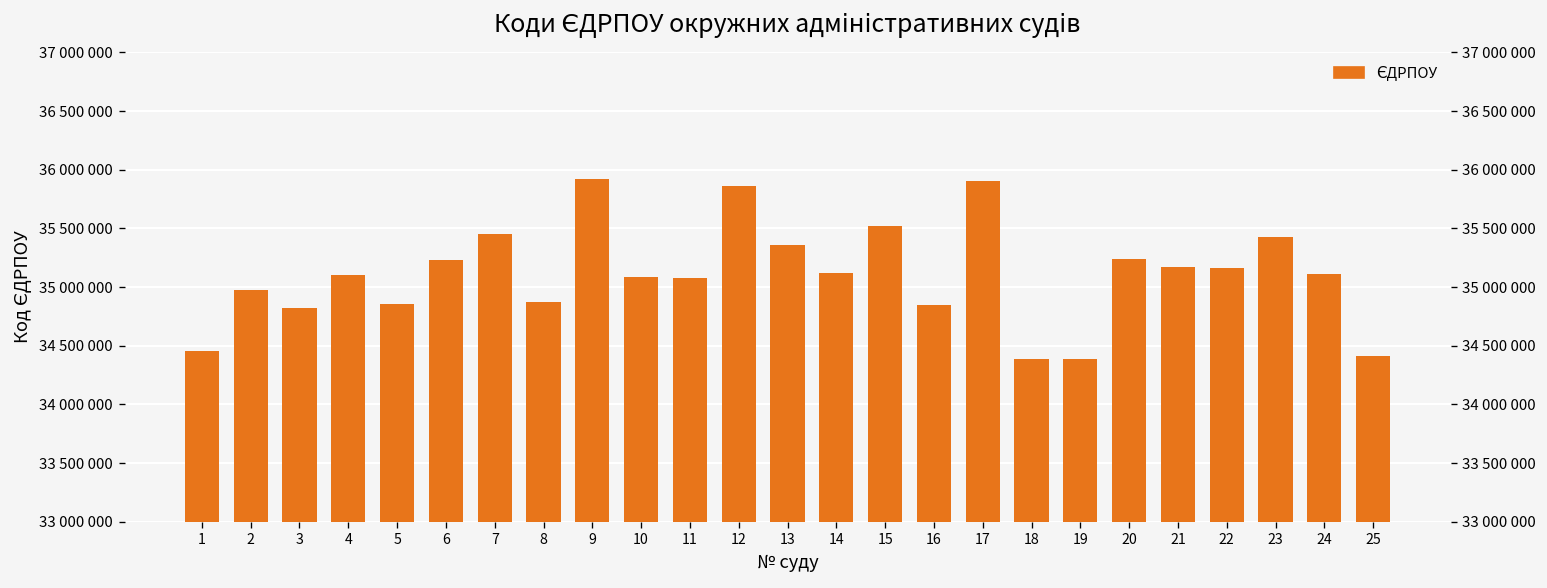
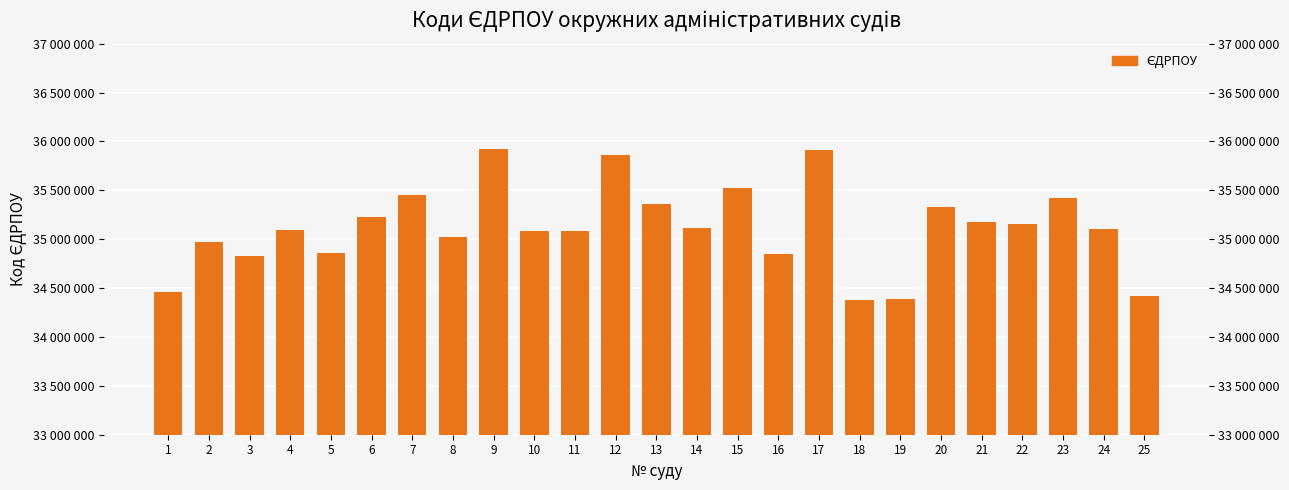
  {
    "1": 34500000,
    "2": 35000000,
    "3": 34800000,
    "4": 35100000,
    "5": 34900000,
    "6": 35200000,
    "7": 35500000,
-   "8": 34900000,
+   "8": 35000000,
    "9": 35900000,
    "10": 35100000,
    "11": 35100000,
    "12": 35900000,
    "13": 35400000,
    "14": 35100000,
    "15": 35500000,
    "16": 34800000,
    "17": 35900000,
    "18": 34400000,
    "19": 34400000,
-   "20": 35200000,
+   "20": 35300000,
    "21": 35200000,
    "22": 35200000,
    "23": 35400000,
    "24": 35100000,
    "25": 34400000
  }
